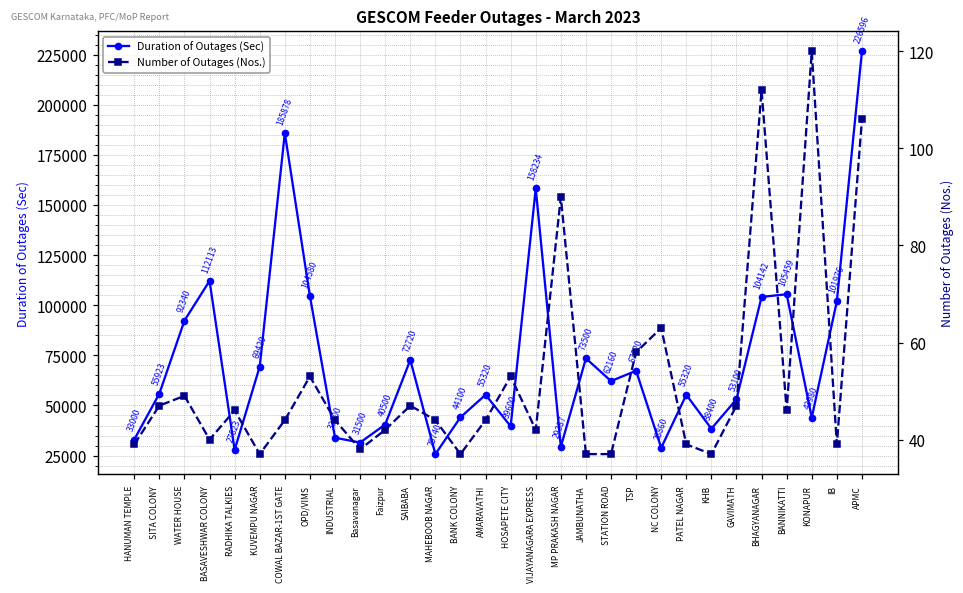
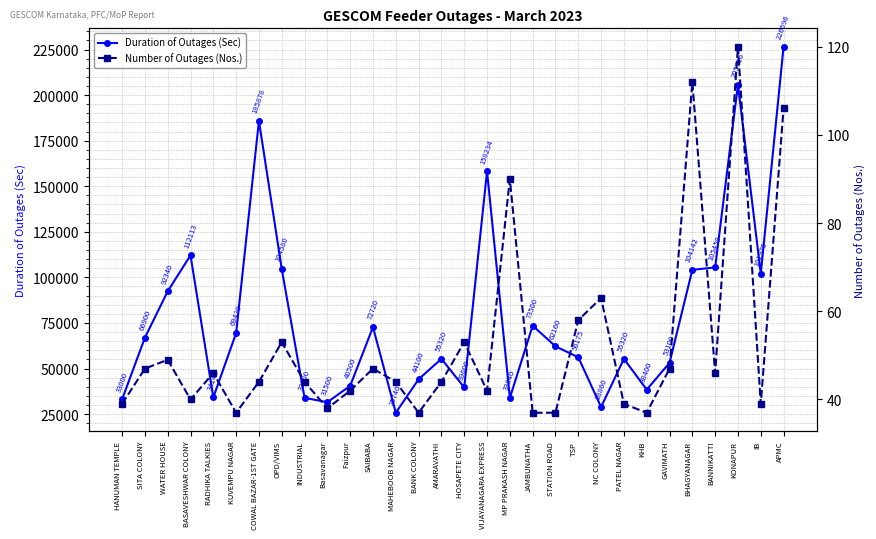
  {
    "Duration of Outages (Sec)": {
      "HANUMAN TEMPLE": 33000,
-     "SITA COLONY": 55923,
+     "SITA COLONY": 66900,
      "WATER HOUSE": 92340,
      "BASAVESHWAR COLONY": 112113,
-     "RADHIKA TALKIES": 27823,
+     "RADHIKA TALKIES": 34140,
      "KUVEMPU NAGAR": 69420,
      "COWAL BAZAR-1ST GATE": 185878,
      "OPD/VIMS": 104580,
      "Basavanagar": 31500,
      "Faizpur": 40500,
      "SAIBABA": 72720,
      "BANK COLONY": 44100,
      "AMARAVATHI": 55320,
      "HOSAPETE CITY": 39600,
      "VIJAYANAGARA EXPRESS": 158234,
-     "MP PRAKASH NAGAR": 29387,
+     "MP PRAKASH NAGAR": 33840,
      "JAMBUNATHA": 73500,
      "STATION ROAD": 62160,
-     "TSP": 67320,
+     "TSP": 56175,
      "NC COLONY": 28860,
      "PATEL NAGAR": 55320,
      "KHB": 38400,
      "GAVIMATH": 53100,
      "BHAGYANAGAR": 104142,
      "BANNIKATTI": 105459,
-     "KONAPUR": 43980,
+     "KONAPUR": 205716,
      "IB": 101976,
      "APMC": 226596
    }
  }
